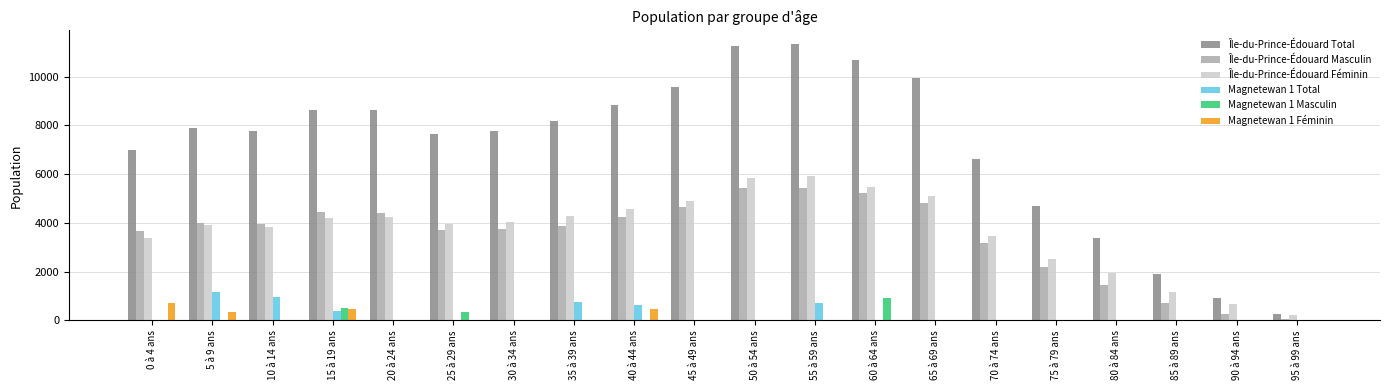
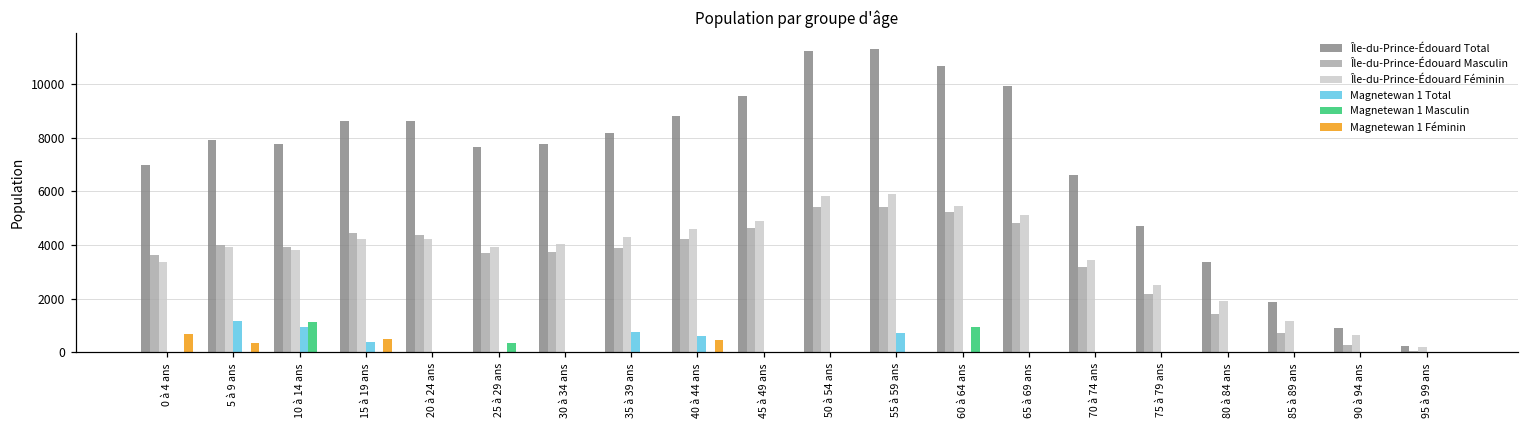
  {
    "Magnetewan 1 Total": {
      "5 à 9 ans": 1200,
      "10 à 14 ans": 900,
      "15 à 19 ans": 400,
      "25 à 29 ans": 0,
      "35 à 39 ans": 800,
      "40 à 44 ans": 600,
      "45 à 49 ans": 0,
      "55 à 59 ans": 700,
      "60 à 64 ans": 0,
      "65 à 69 ans": 0,
      "75 à 79 ans": 0,
      "80 à 84 ans": 0,
      "85 à 89 ans": 0,
      "90 à 94 ans": 0,
      "95 à 99 ans": 0
    },
    "Magnetewan 1 Masculin": {
-     "10 à 14 ans": 0,
-     "15 à 19 ans": 500,
+     "10 à 14 ans": 1100,
+     "15 à 19 ans": 0,
      "25 à 29 ans": 400,
      "30 à 34 ans": 0,
      "45 à 49 ans": 0,
      "55 à 59 ans": 0,
      "60 à 64 ans": 900,
      "65 à 69 ans": 0,
      "70 à 74 ans": 0,
      "80 à 84 ans": 0,
      "85 à 89 ans": 0,
      "90 à 94 ans": 0,
      "95 à 99 ans": 0
    },
    "Magnetewan 1 Féminin": {
      "0 à 4 ans": 700,
      "5 à 9 ans": 300,
      "10 à 14 ans": 0,
      "15 à 19 ans": 500,
      "25 à 29 ans": 0,
      "30 à 34 ans": 0,
      "40 à 44 ans": 500,
      "60 à 64 ans": 0,
      "65 à 69 ans": 0,
      "75 à 79 ans": 0,
      "80 à 84 ans": 0,
      "85 à 89 ans": 0,
      "90 à 94 ans": 0,
      "95 à 99 ans": 0
    }
  }
